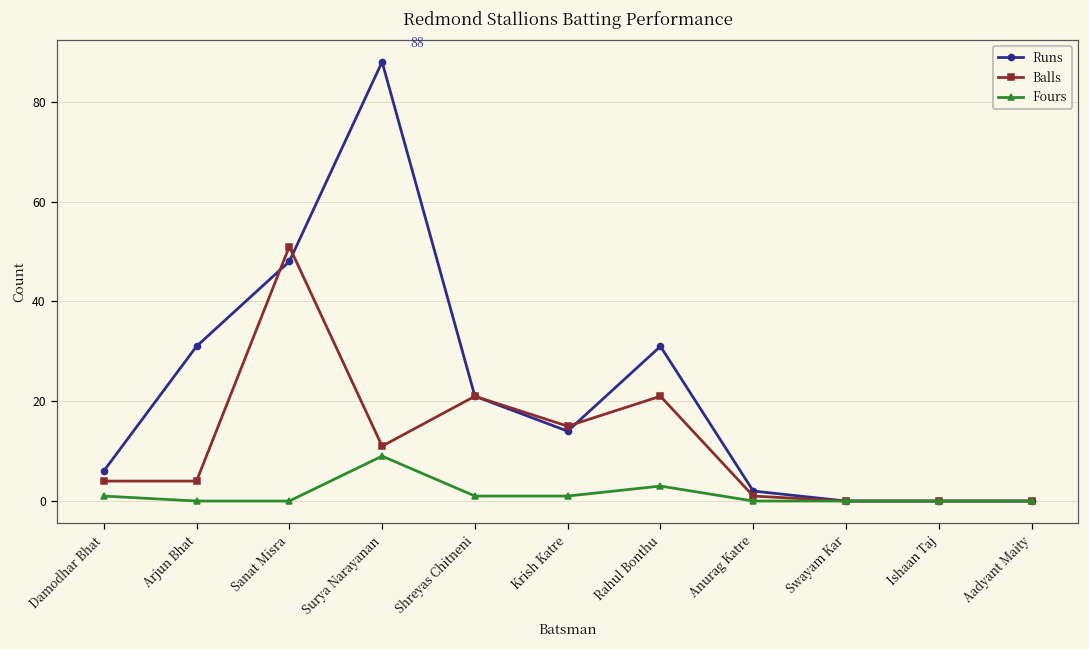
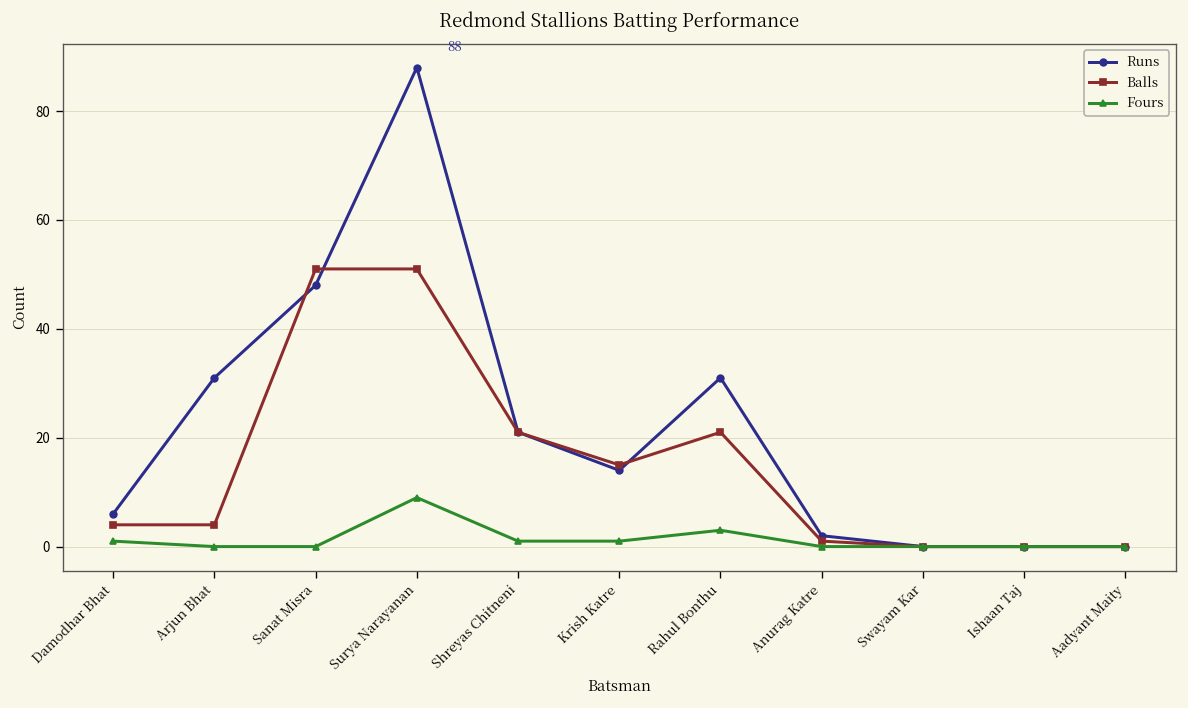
  {
    "Runs": {
      "Damodhar Bhat": 6,
      "Arjun Bhat": 31,
      "Sanat Misra": 48,
      "Krish Katre": 14,
      "Rahul Bonthu": 31,
      "Anurag Katre": 2
    },
    "Balls": {
      "Damodhar Bhat": 4,
      "Arjun Bhat": 4,
      "Sanat Misra": 51,
-     "Surya Narayanan": 11,
+     "Surya Narayanan": 51,
      "Krish Katre": 15,
      "Rahul Bonthu": 21,
      "Anurag Katre": 1
    },
    "Fours": {
      "Damodhar Bhat": 1,
      "Arjun Bhat": 0,
      "Sanat Misra": 0,
      "Surya Narayanan": 9,
      "Shreyas Chitneni": 1,
      "Krish Katre": 1,
      "Rahul Bonthu": 3,
      "Anurag Katre": 0
    }
  }
